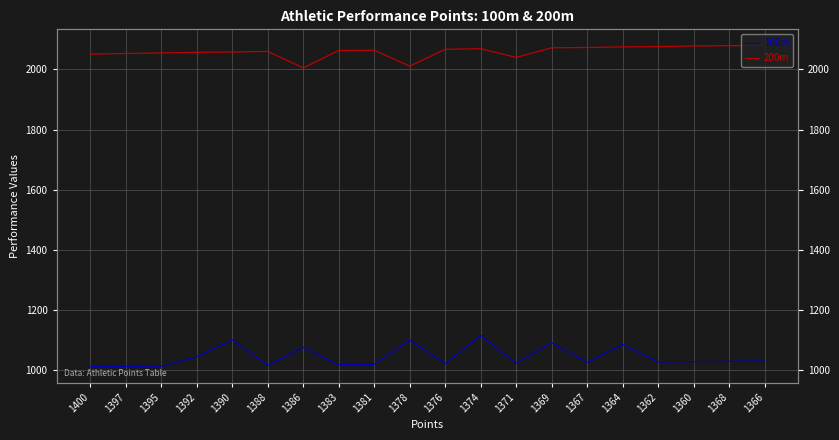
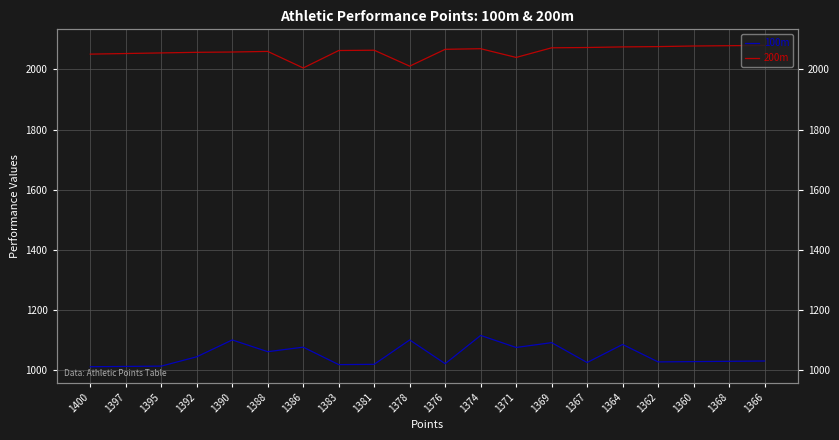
  {
    "100m": {
      "1400": 1010,
      "1397": 1010,
      "1395": 1010,
      "1392": 1050,
      "1390": 1100,
-     "1388": 1020,
+     "1388": 1060,
      "1386": 1080,
      "1383": 1020,
      "1381": 1020,
      "1378": 1100,
      "1376": 1020,
      "1374": 1120,
-     "1371": 1020,
+     "1371": 1080,
      "1369": 1090,
      "1367": 1030,
      "1364": 1090,
      "1362": 1030,
      "1360": 1030,
      "1368": 1030,
      "1366": 1030
    },
    "200m": {
      "1400": 2050,
      "1397": 2050,
      "1395": 2060,
      "1392": 2060,
      "1390": 2060,
      "1388": 2060,
      "1386": 2010,
      "1383": 2060,
      "1381": 2060,
      "1378": 2010,
      "1376": 2070,
      "1374": 2070,
      "1371": 2040,
      "1369": 2070,
      "1367": 2070,
      "1364": 2080,
      "1362": 2080,
      "1360": 2080,
      "1368": 2080
    }
  }
